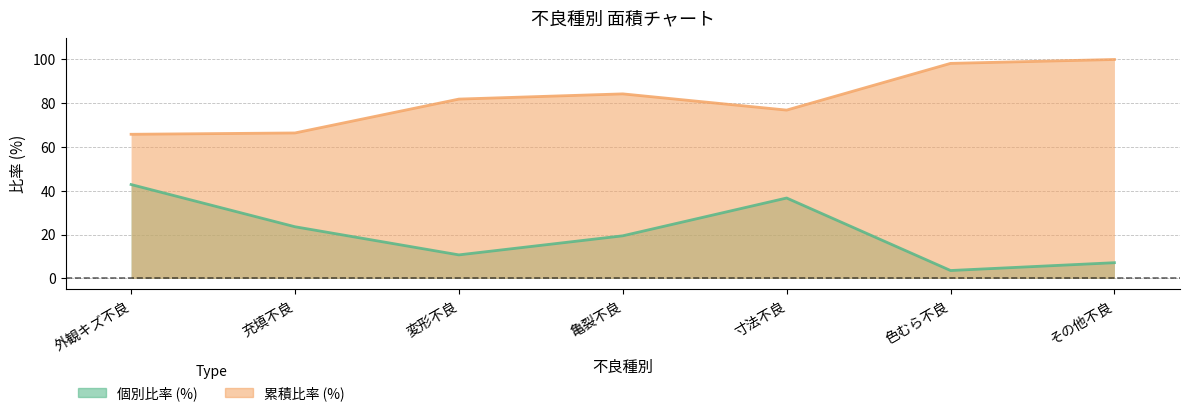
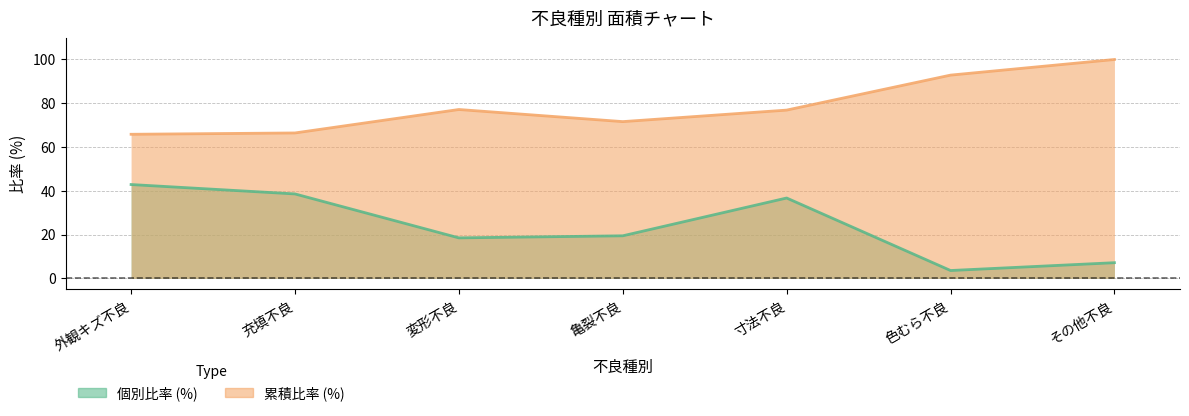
  {
    "個別比率 (%)": {
      "外観キズ不良": 43,
-     "充填不良": 24,
-     "変形不良": 11,
+     "充填不良": 39,
+     "変形不良": 18,
      "亀裂不良": 19,
      "寸法不良": 37,
      "色むら不良": 4,
      "その他不良": 7
    },
    "累積比率 (%)": {
      "外観キズ不良": 66,
      "充填不良": 66,
-     "変形不良": 82,
-     "亀裂不良": 84,
+     "変形不良": 77,
+     "亀裂不良": 72,
      "寸法不良": 77,
-     "色むら不良": 98,
+     "色むら不良": 93,
      "その他不良": 100
    }
  }
